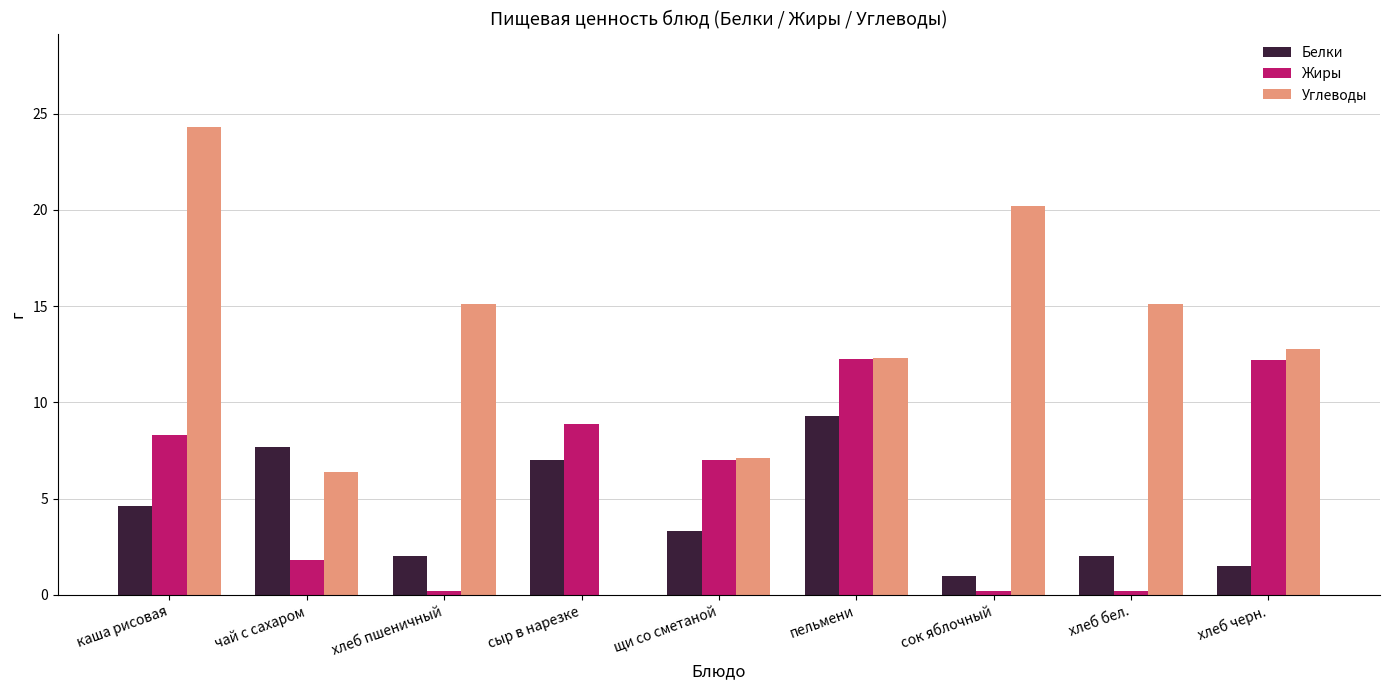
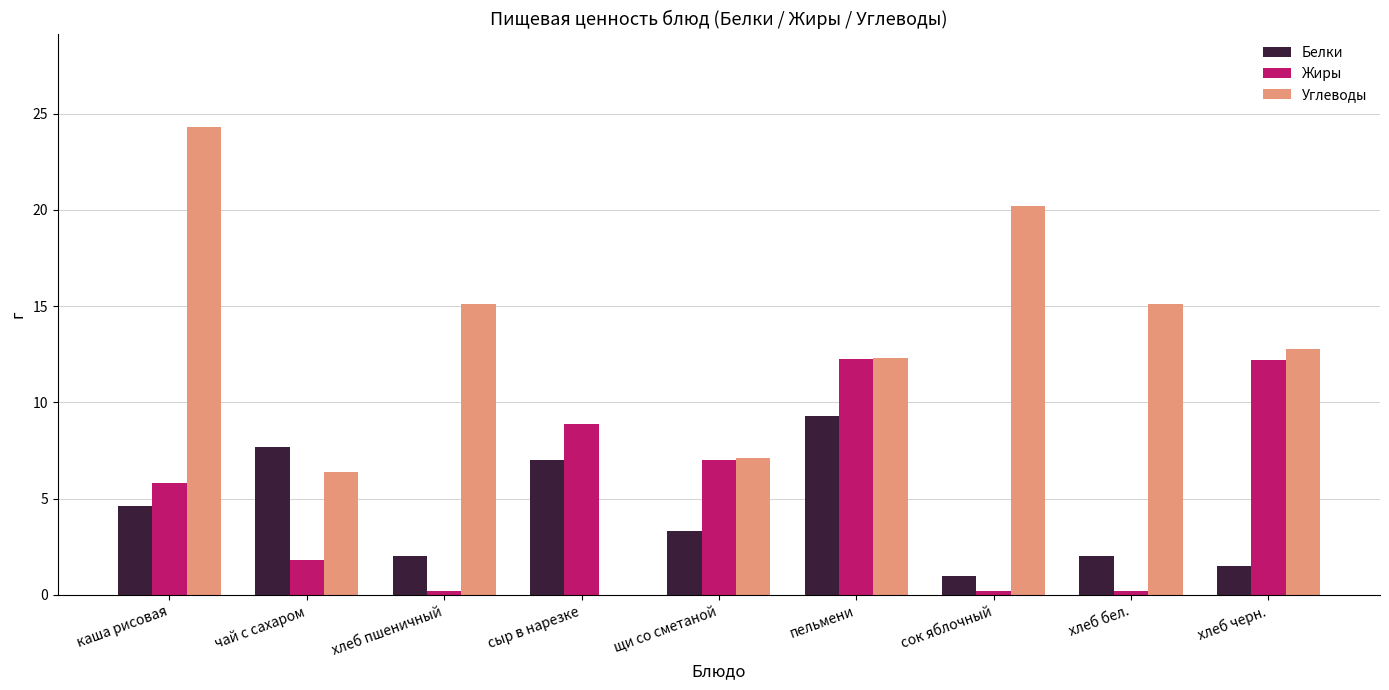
  {
    "Белки": {
      "каша рисовая": 4.6,
      "чай с сахаром": 7.7,
      "хлеб пшеничный": 2.0,
      "сыр в нарезке": 7.0,
      "щи со сметаной": 3.3,
      "пельмени": 9.3,
      "сок яблочный": 1.0,
      "хлеб бел.": 2.0,
      "хлеб черн.": 1.5
    },
    "Жиры": {
-     "каша рисовая": 8.3,
+     "каша рисовая": 5.8,
      "чай с сахаром": 1.8,
      "хлеб пшеничный": 0.2,
      "сыр в нарезке": 8.9,
      "щи со сметаной": 7.0,
      "пельмени": 12.2,
      "сок яблочный": 0.2,
      "хлеб бел.": 0.2,
      "хлеб черн.": 12.2
    },
    "Углеводы": {
      "каша рисовая": 24.3,
      "чай с сахаром": 6.4,
      "хлеб пшеничный": 15.1,
      "сыр в нарезке": 0.0,
      "щи со сметаной": 7.1,
      "пельмени": 12.3,
      "сок яблочный": 20.2,
      "хлеб бел.": 15.1,
      "хлеб черн.": 12.8
    }
  }
